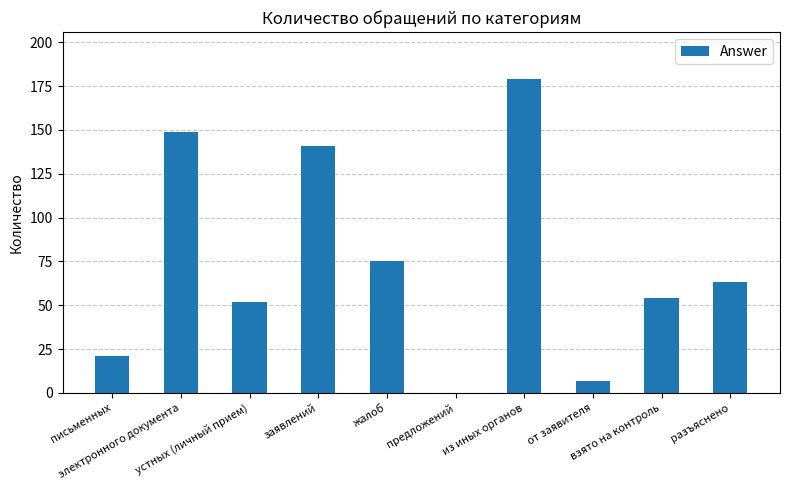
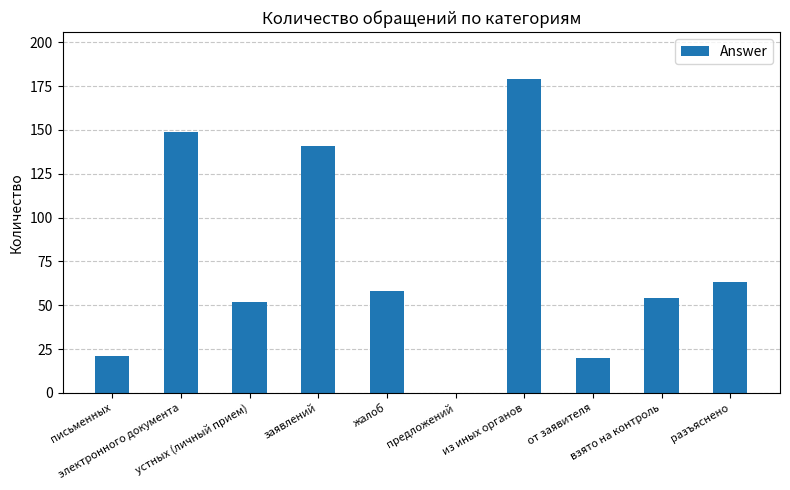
  {
    "письменных": 21,
    "электронного документа": 149,
    "устных (личный прием)": 52,
    "заявлений": 141,
-   "жалоб": 75,
+   "жалоб": 58,
    "предложений": 0,
    "из иных органов": 179,
-   "от заявителя": 7,
+   "от заявителя": 20,
    "взято на контроль": 54,
    "разъяснено": 63
  }
